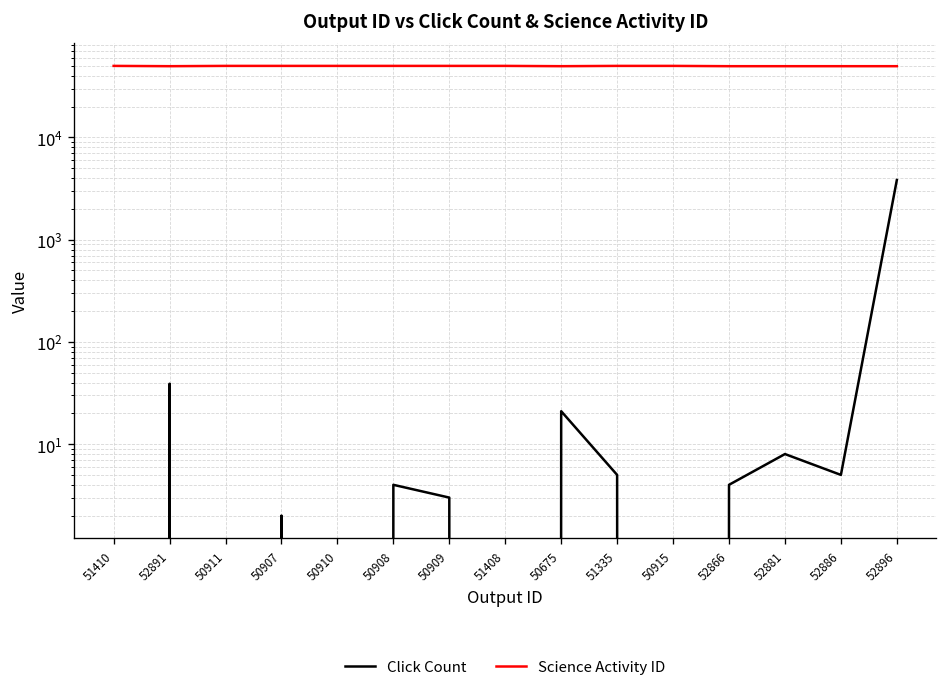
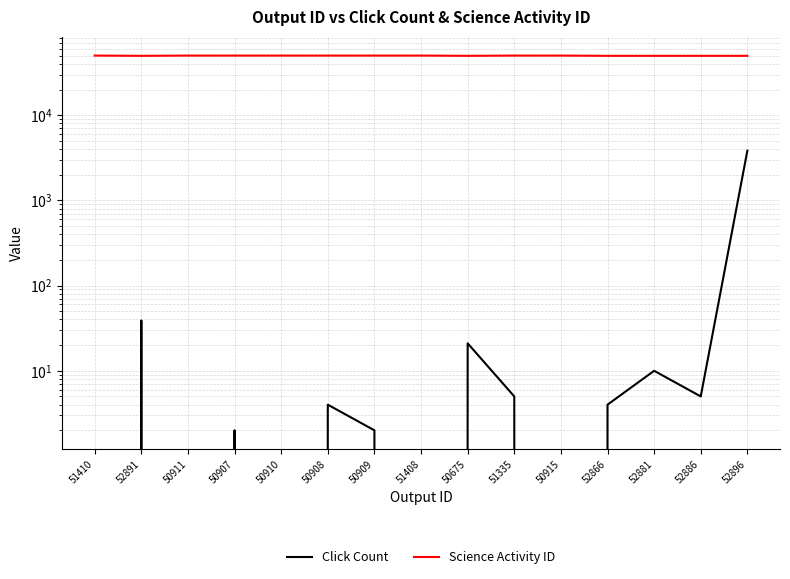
  {
    "Click Count": {
      "52891": 40,
      "50907": 2,
      "50908": 4,
-     "50909": 3,
+     "50909": 2,
      "50675": 21,
      "51335": 5,
      "52866": 4,
-     "52881": 8,
+     "52881": 10,
      "52886": 5,
      "52896": 4000
    },
    "Science Activity ID": {
      "51410": 50000,
      "52891": 50000,
      "50911": 50000,
      "50907": 50000,
      "50910": 50000,
      "50908": 50000,
      "50909": 50000,
      "51408": 50000,
      "50675": 50000,
      "51335": 50000,
      "50915": 50000,
      "52866": 50000,
      "52881": 50000,
      "52886": 50000,
      "52896": 50000
    }
  }
